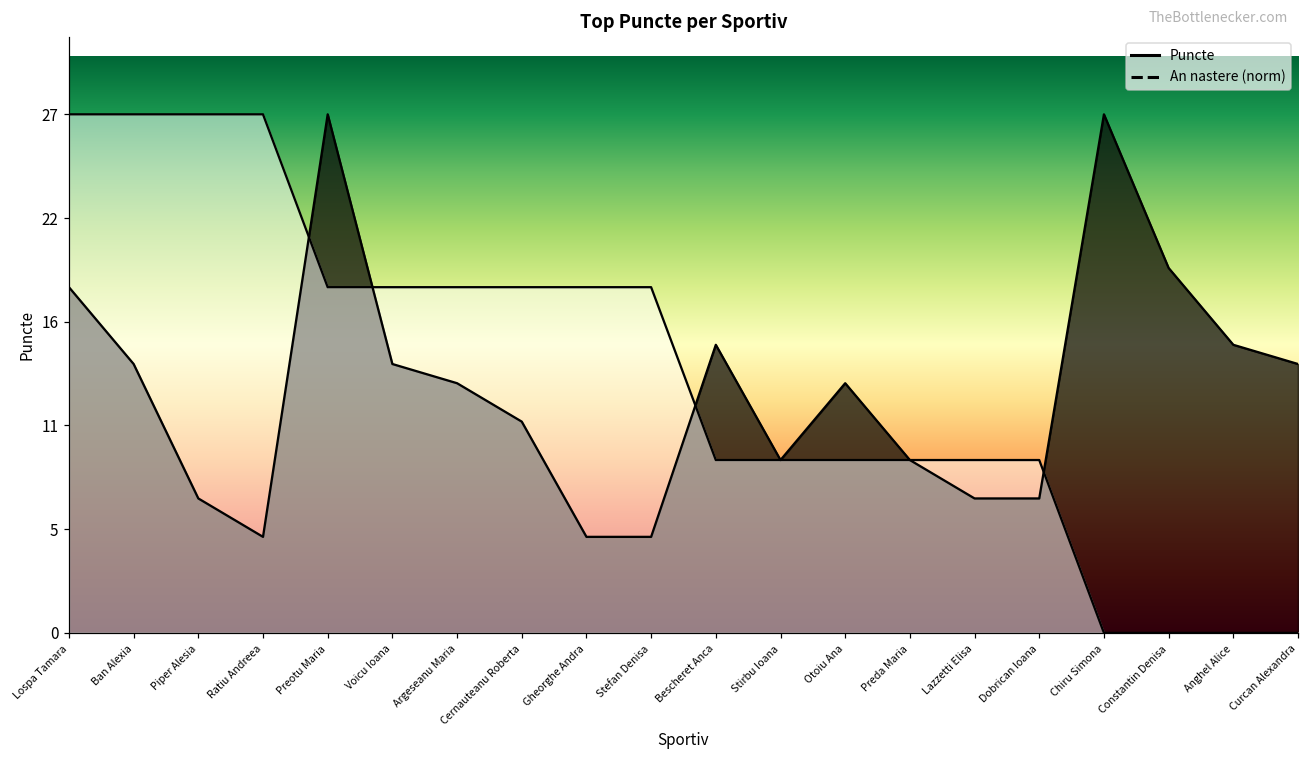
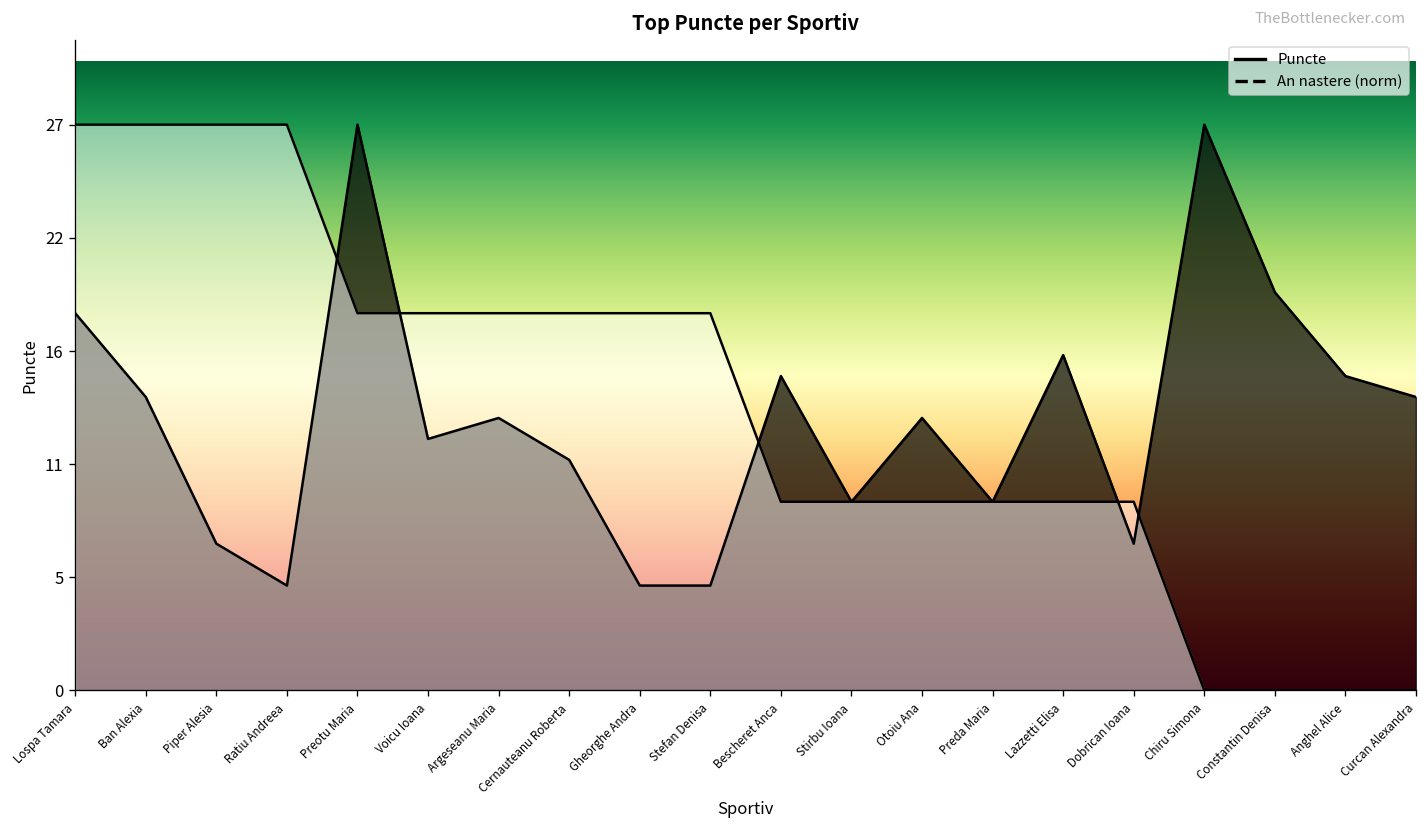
  {
    "Puncte": {
      "Lospa Tamara": 18,
      "Ban Alexia": 14,
      "Piper Alesia": 7,
      "Ratiu Andreea": 5,
      "Preotu Maria": 27,
-     "Voicu Ioana": 14,
+     "Voicu Ioana": 12,
      "Argeseanu Maria": 13,
      "Cernauteanu Roberta": 11,
      "Gheorghe Andra": 5,
      "Stefan Denisa": 5,
      "Bescheret Anca": 15,
      "Otoiu Ana": 13,
-     "Lazzetti Elisa": 7,
+     "Lazzetti Elisa": 16,
      "Dobrican Ioana": 7,
      "Chiru Simona": 27,
      "Constantin Denisa": 19,
      "Anghel Alice": 15,
      "Curcan Alexandra": 14
    }
  }
